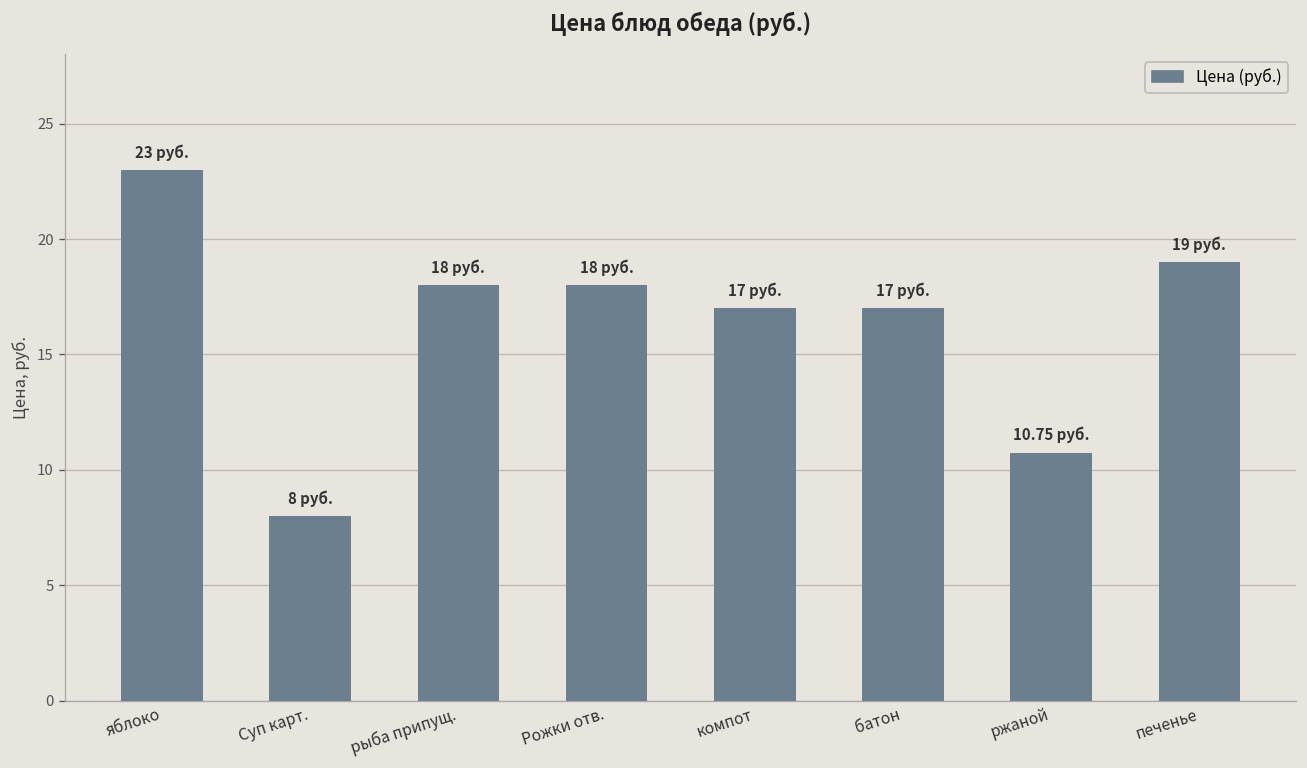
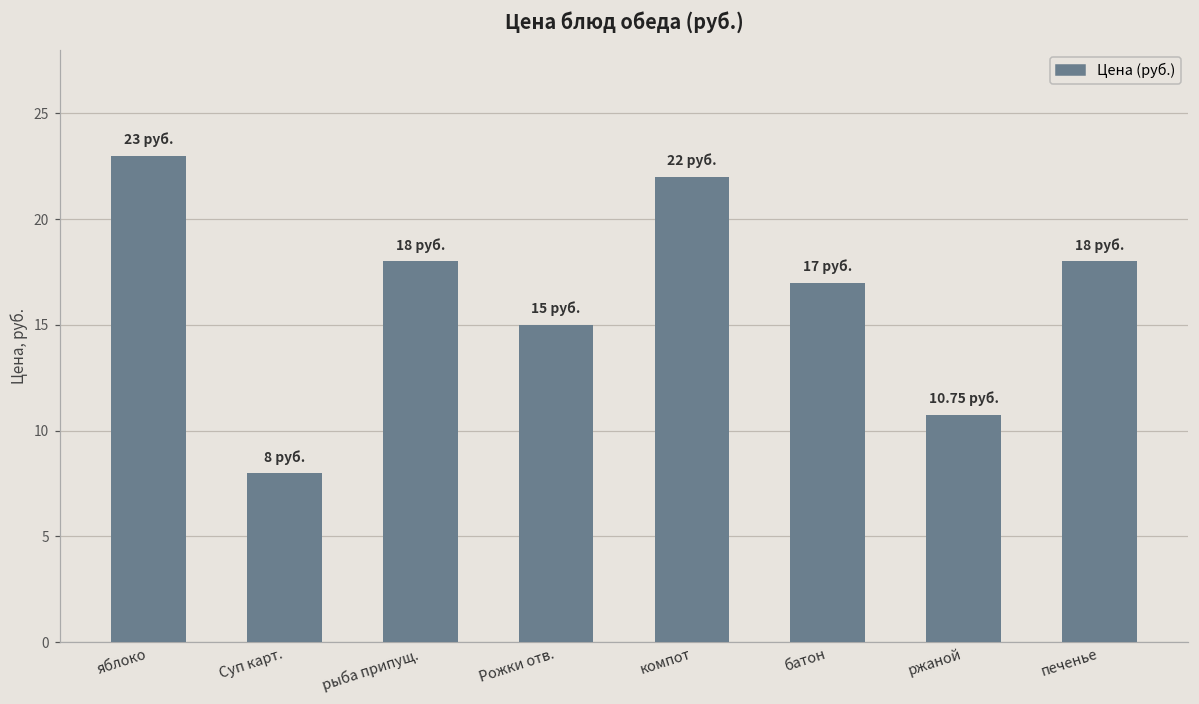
  {
    "яблоко": 23,
    "Суп карт.": 8,
    "рыба припущ.": 18,
-   "Рожки отв.": 18,
-   "компот": 17,
+   "Рожки отв.": 15,
+   "компот": 22,
    "батон": 17,
    "ржаной": 10.75,
-   "печенье": 19
+   "печенье": 18
  }
